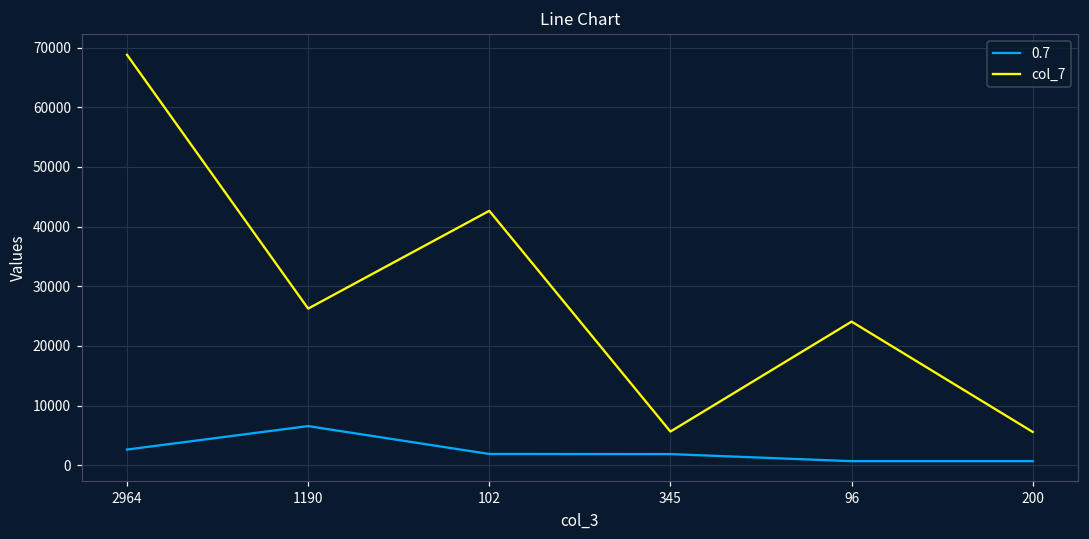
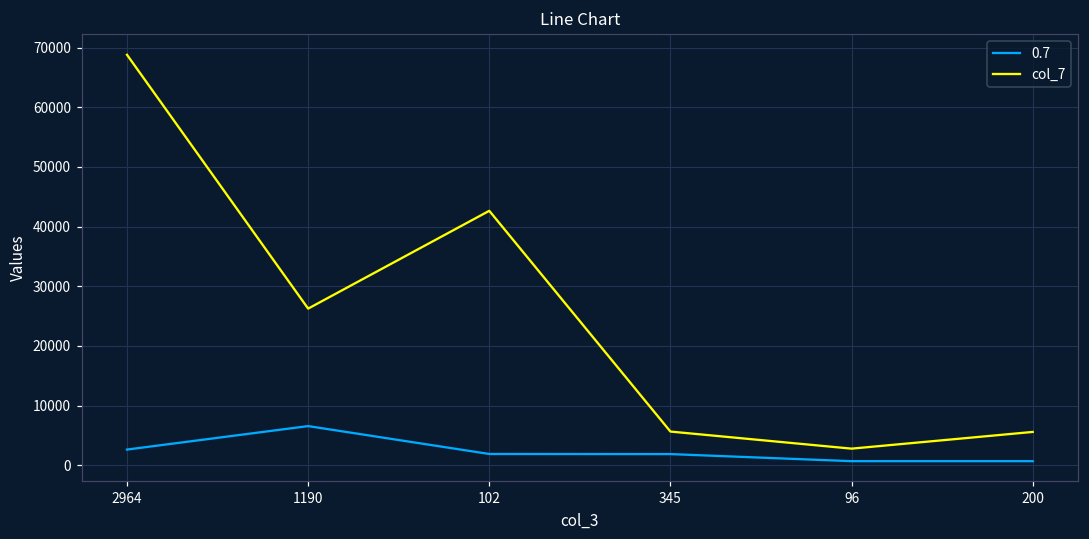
  {
    "0.7": {
      "2964": 3000,
      "1190": 7000,
      "102": 2000,
      "345": 2000,
      "96": 1000,
      "200": 1000
    },
    "col_7": {
      "2964": 69000,
      "1190": 26000,
      "102": 43000,
      "345": 6000,
-     "96": 24000,
+     "96": 3000,
      "200": 6000
    }
  }
